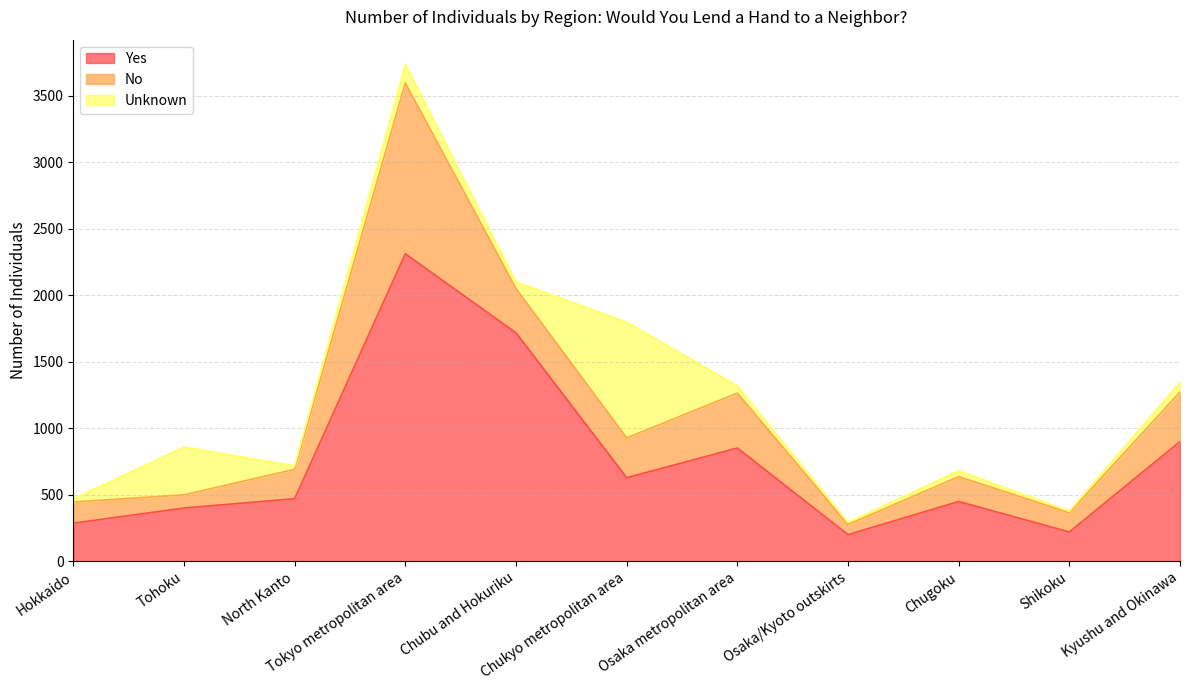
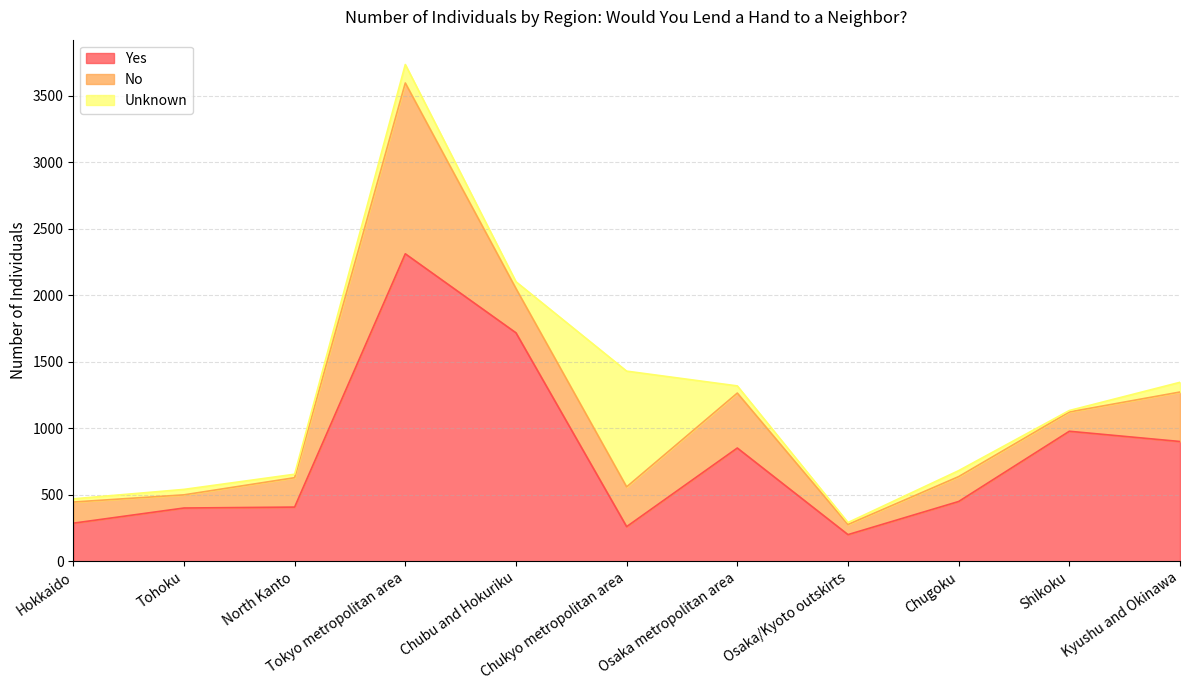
  {
    "Yes": {
      "Hokkaido": 290,
      "Tohoku": 400,
-     "North Kanto": 470,
+     "North Kanto": 410,
      "Tokyo metropolitan area": 2310,
      "Chubu and Hokuriku": 1720,
-     "Chukyo metropolitan area": 630,
+     "Chukyo metropolitan area": 260,
      "Osaka metropolitan area": 850,
      "Osaka/Kyoto outskirts": 200,
      "Chugoku": 450,
-     "Shikoku": 220,
+     "Shikoku": 980,
      "Kyushu and Okinawa": 900
    },
    "No": {
      "Hokkaido": 160,
      "Tohoku": 100,
      "North Kanto": 220,
      "Tokyo metropolitan area": 1280,
      "Chubu and Hokuriku": 330,
      "Chukyo metropolitan area": 300,
      "Osaka metropolitan area": 410,
      "Chugoku": 190,
      "Kyushu and Okinawa": 370
    },
    "Unknown": {
      "Hokkaido": 20,
-     "Tohoku": 360,
+     "Tohoku": 40,
      "North Kanto": 30,
      "Tokyo metropolitan area": 140,
      "Chubu and Hokuriku": 50,
      "Chukyo metropolitan area": 870,
      "Osaka metropolitan area": 50,
      "Chugoku": 50,
      "Kyushu and Okinawa": 70
    }
  }
